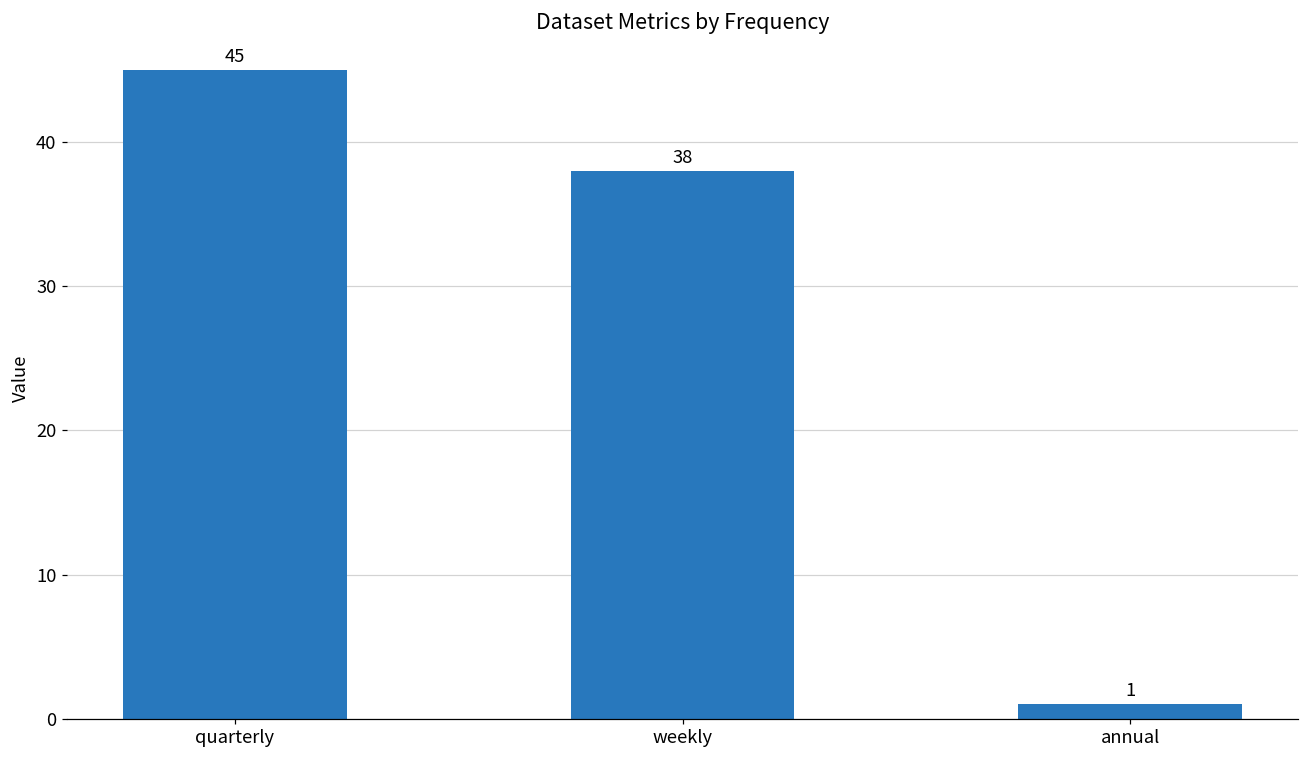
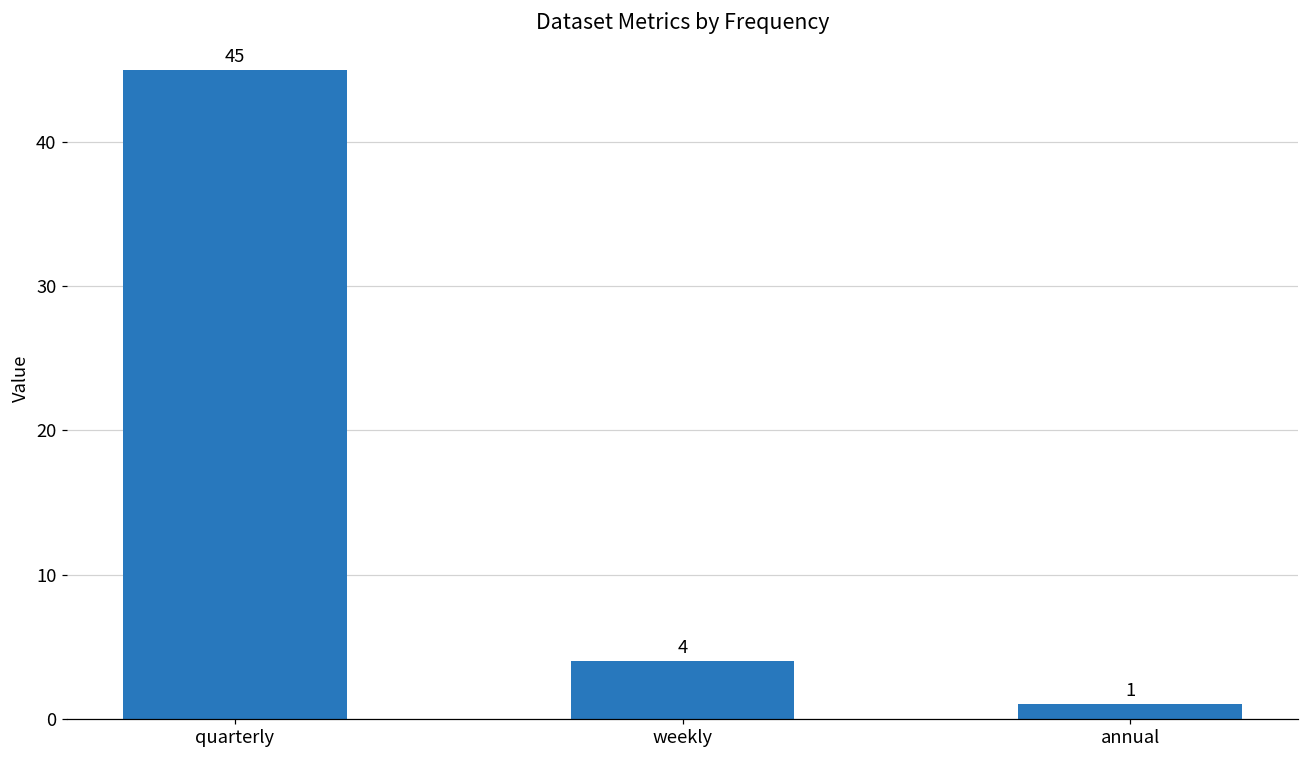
  {
    "quarterly": 45,
-   "weekly": 38,
+   "weekly": 4,
    "annual": 1
  }
